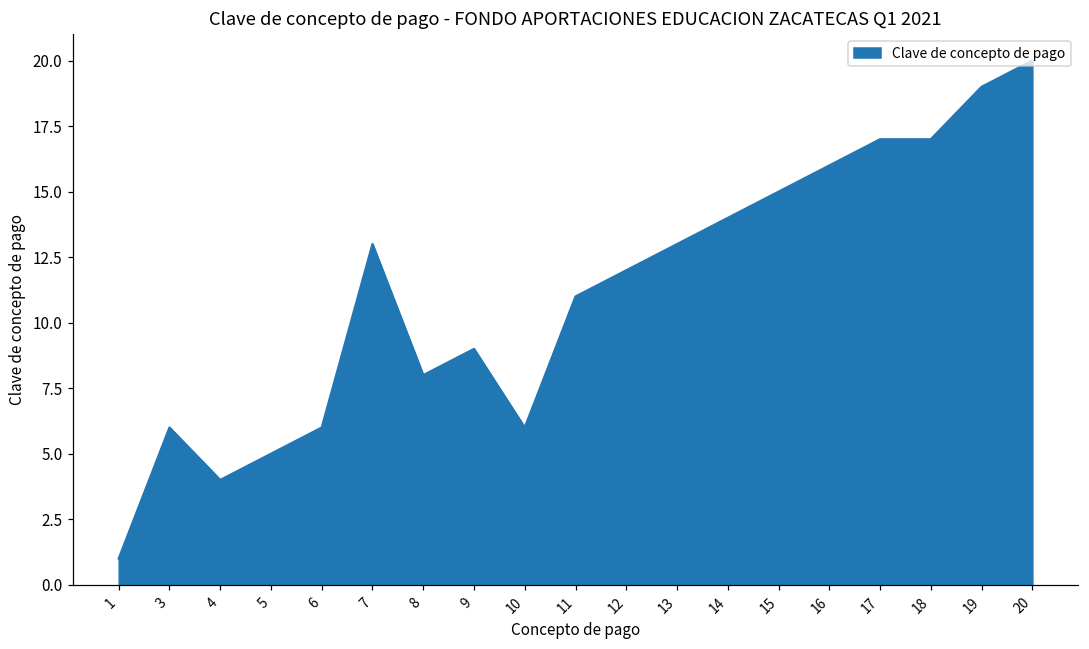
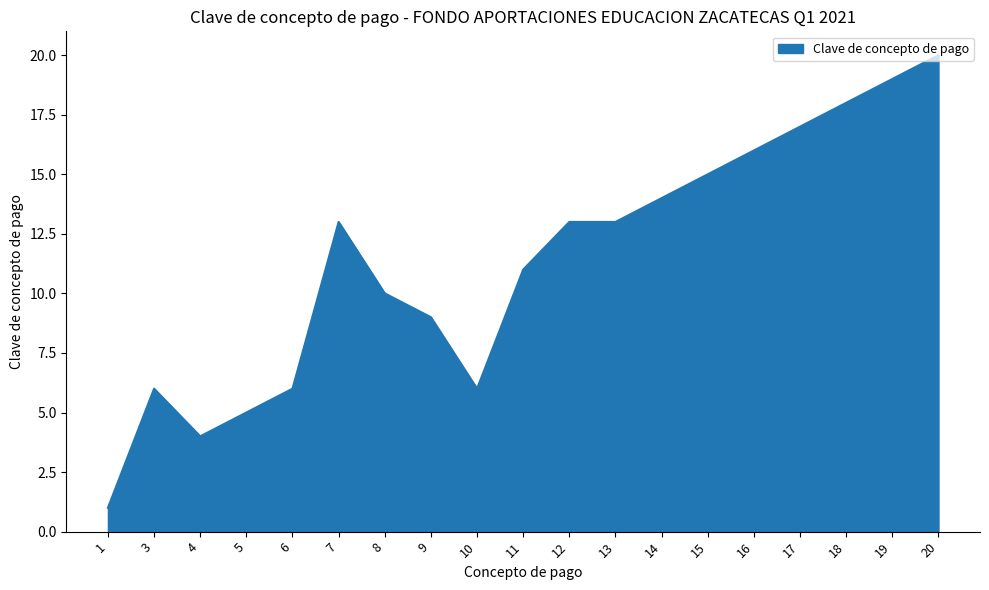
  {
    "1": 1,
    "3": 6,
    "4": 4,
    "5": 5,
    "6": 6,
    "7": 13,
-   "8": 8,
+   "8": 10,
    "9": 9,
    "10": 6,
    "11": 11,
-   "12": 12,
+   "12": 13,
    "13": 13,
    "14": 14,
    "15": 15,
    "16": 16,
    "17": 17,
-   "18": 17,
+   "18": 18,
    "19": 19
  }
